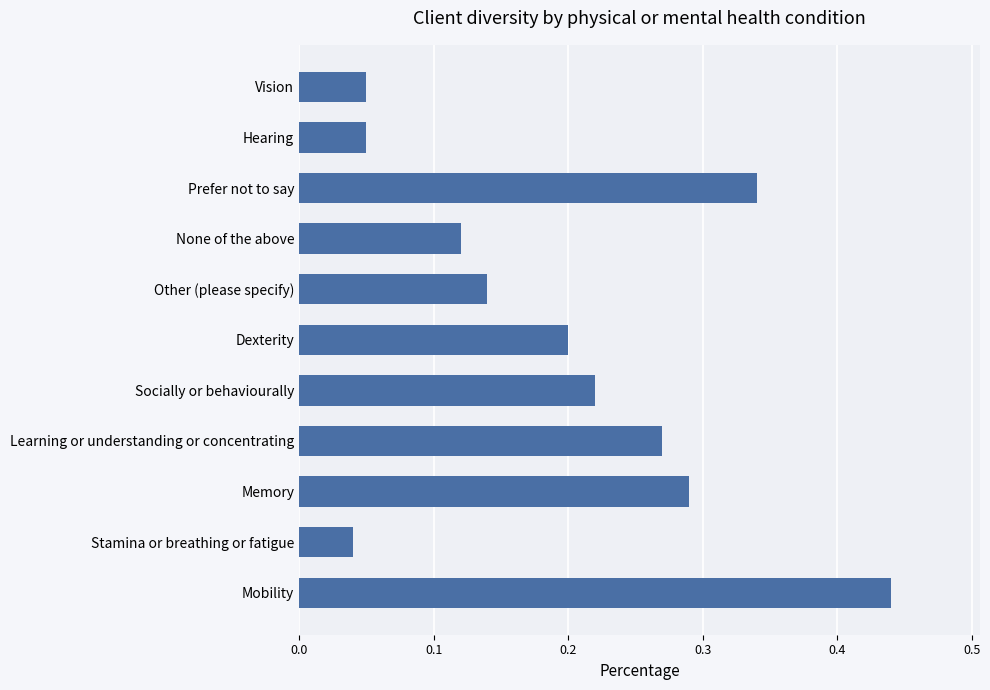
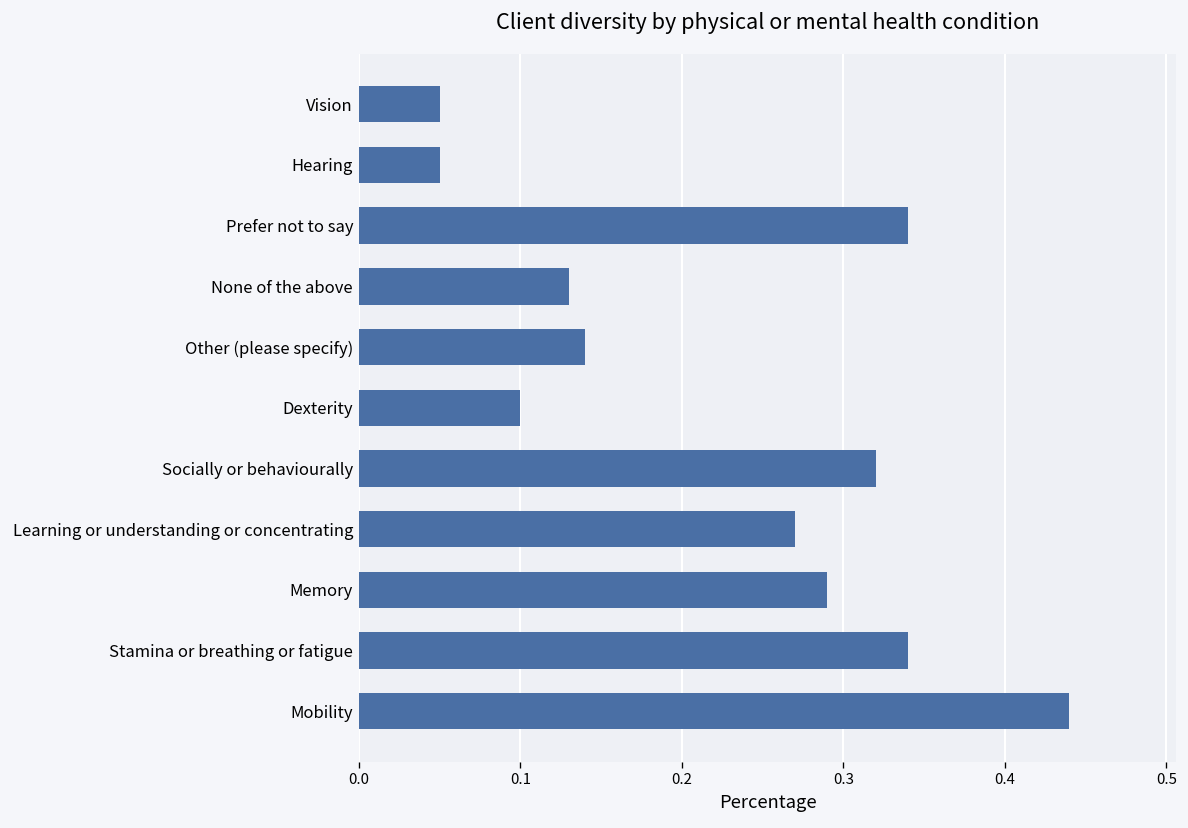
  {
    "Vision": 0.05,
    "Hearing": 0.05,
    "Prefer not to say": 0.34,
-   "None of the above": 0.12,
+   "None of the above": 0.13,
    "Other (please specify)": 0.14,
-   "Dexterity": 0.2,
-   "Socially or behaviourally": 0.22,
+   "Dexterity": 0.1,
+   "Socially or behaviourally": 0.32,
    "Learning or understanding or concentrating": 0.27,
    "Memory": 0.29,
-   "Stamina or breathing or fatigue": 0.04,
+   "Stamina or breathing or fatigue": 0.34,
    "Mobility": 0.44
  }
